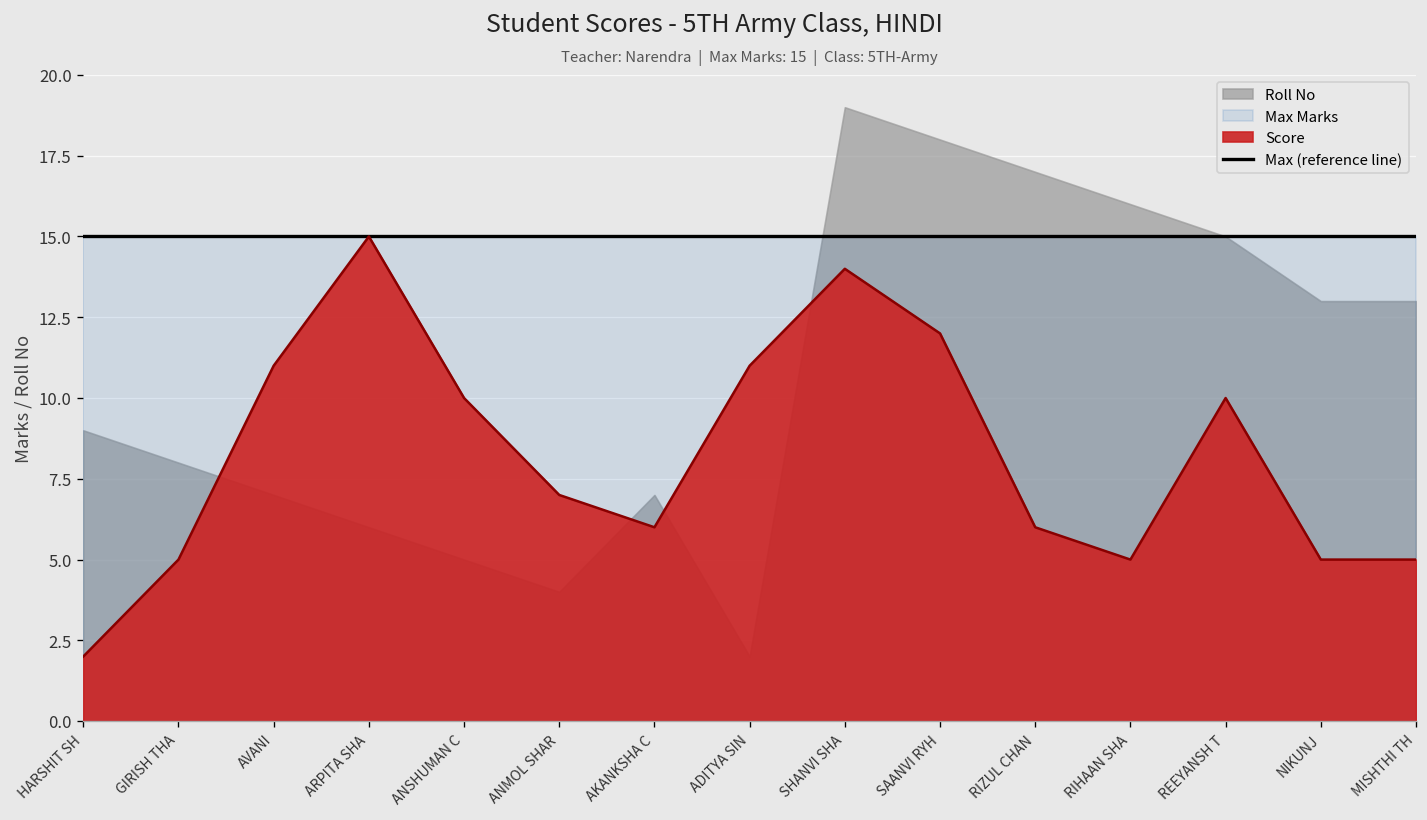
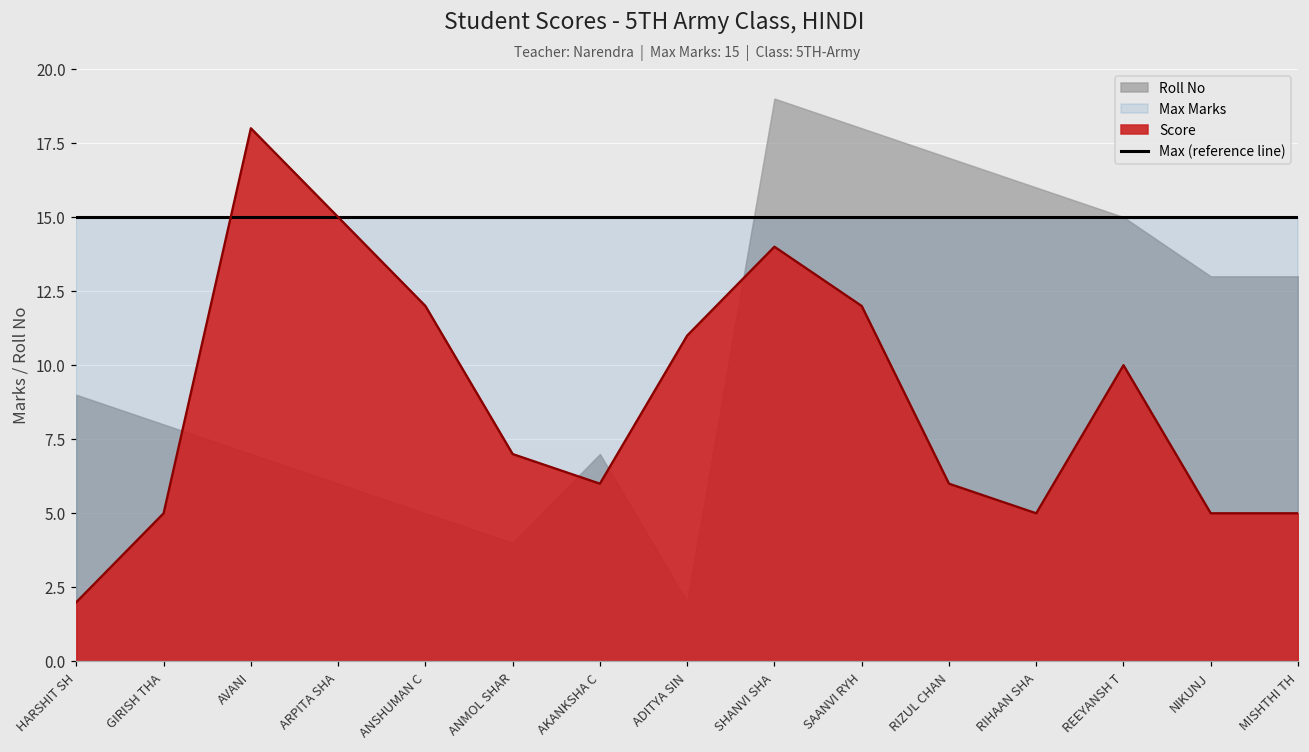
  {
    "Roll No": {
      "HARSHIT SH": 9,
      "GIRISH THA": 8,
      "AVANI": 7,
      "ARPITA SHA": 6,
      "ANSHUMAN C": 5,
      "ANMOL SHAR": 4,
      "AKANKSHA C": 7,
      "ADITYA SIN": 2,
      "SHANVI SHA": 19,
      "SAANVI RYH": 18,
      "RIZUL CHAN": 17,
      "RIHAAN SHA": 16,
      "NIKUNJ": 13,
      "MISHTHI TH": 13
    },
    "Max Marks": {
      "HARSHIT SH": 15,
      "GIRISH THA": 15,
      "AVANI": 15,
      "ANSHUMAN C": 15,
      "ANMOL SHAR": 15,
      "AKANKSHA C": 15,
      "ADITYA SIN": 15,
      "SHANVI SHA": 15,
      "SAANVI RYH": 15,
      "RIZUL CHAN": 15,
      "RIHAAN SHA": 15,
      "NIKUNJ": 15,
      "MISHTHI TH": 15
    },
    "Score": {
      "HARSHIT SH": 2,
      "GIRISH THA": 5,
-     "AVANI": 11,
-     "ANSHUMAN C": 10,
+     "AVANI": 18,
+     "ANSHUMAN C": 12,
      "ANMOL SHAR": 7,
      "AKANKSHA C": 6,
      "ADITYA SIN": 11,
      "SHANVI SHA": 14,
      "SAANVI RYH": 12,
      "RIZUL CHAN": 6,
      "RIHAAN SHA": 5,
      "REEYANSH T": 10,
      "NIKUNJ": 5,
      "MISHTHI TH": 5
    }
  }
